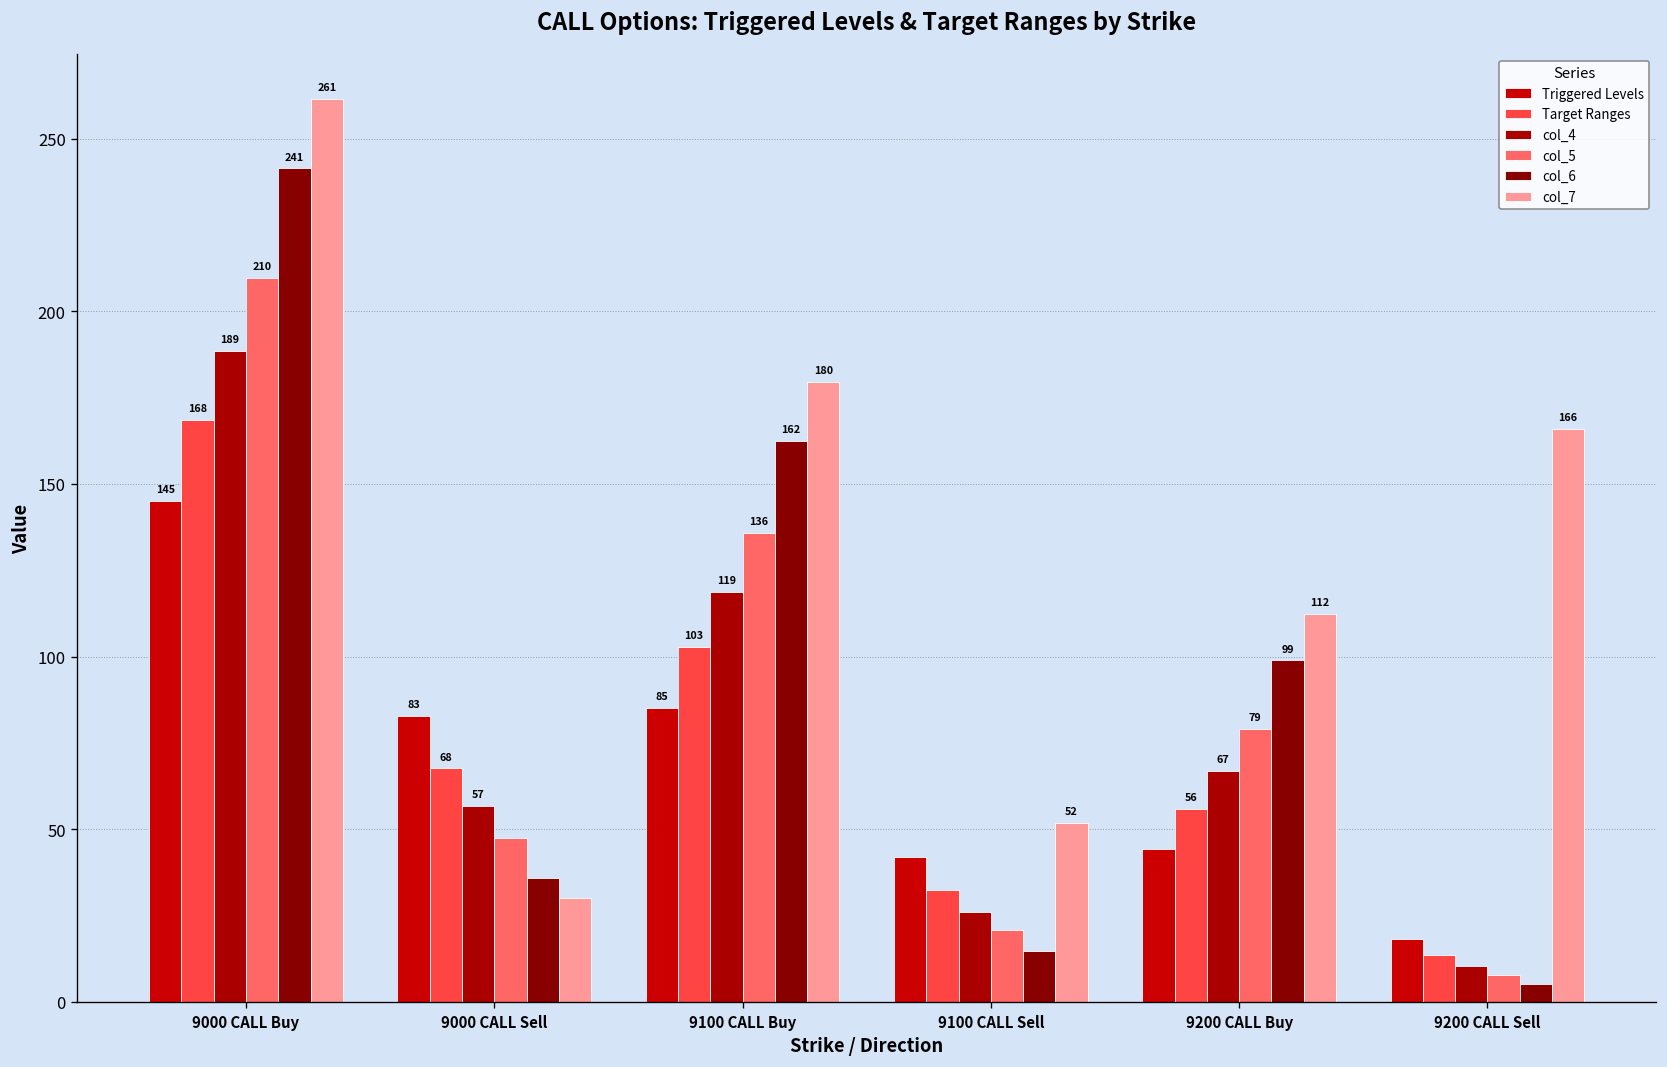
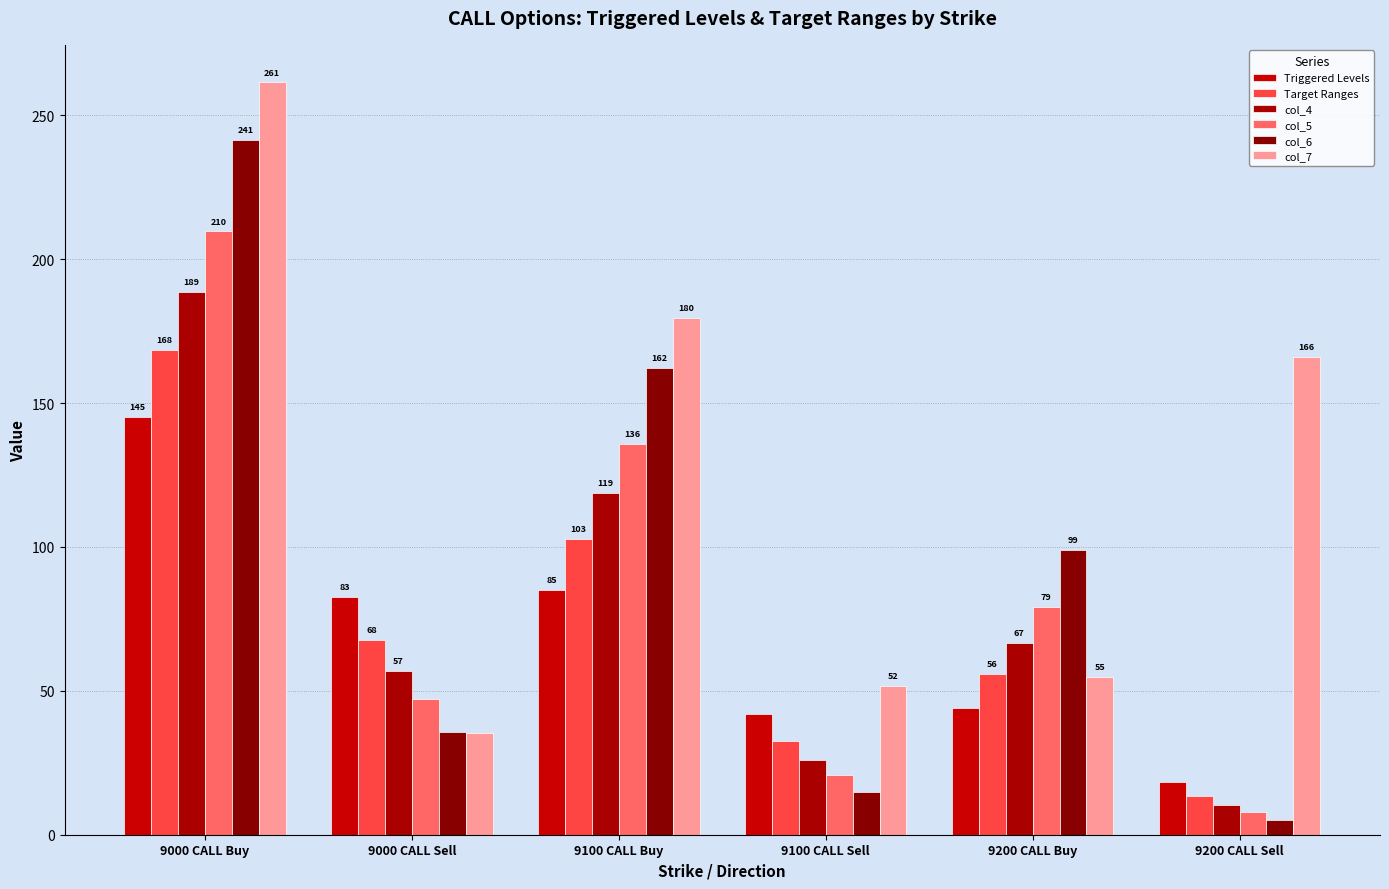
  {
    "col_7": {
      "9000 CALL Buy": 261,
-     "9000 CALL Sell": 30,
+     "9000 CALL Sell": 35,
      "9100 CALL Buy": 180,
      "9100 CALL Sell": 52,
-     "9200 CALL Buy": 112,
+     "9200 CALL Buy": 55,
      "9200 CALL Sell": 166
    }
  }
